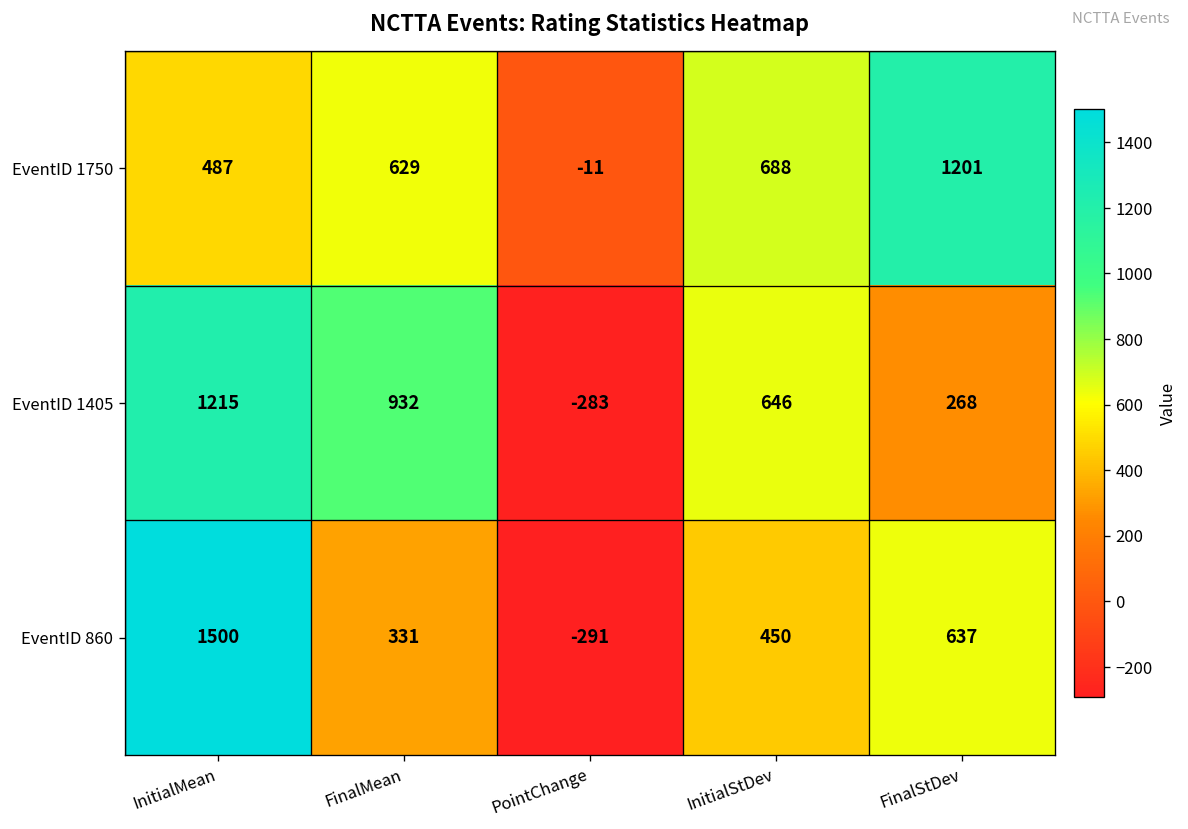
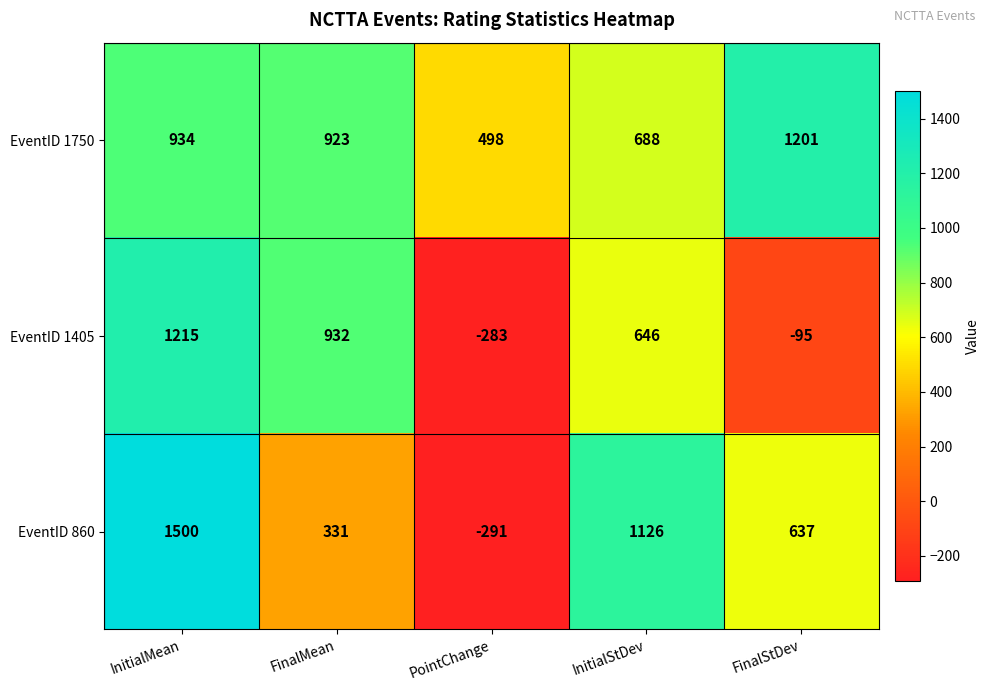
  {
    "EventID 1750": {
-     "InitialMean": 487,
-     "FinalMean": 629,
-     "PointChange": -11,
+     "InitialMean": 934,
+     "FinalMean": 923,
+     "PointChange": 498,
      "InitialStDev": 688,
      "FinalStDev": 1201
    },
    "EventID 1405": {
      "InitialMean": 1215,
      "FinalMean": 932,
      "PointChange": -283,
      "InitialStDev": 646,
-     "FinalStDev": 268
+     "FinalStDev": -95
    },
    "EventID 860": {
      "InitialMean": 1500,
      "FinalMean": 331,
      "PointChange": -291,
-     "InitialStDev": 450,
+     "InitialStDev": 1126,
      "FinalStDev": 637
    }
  }
